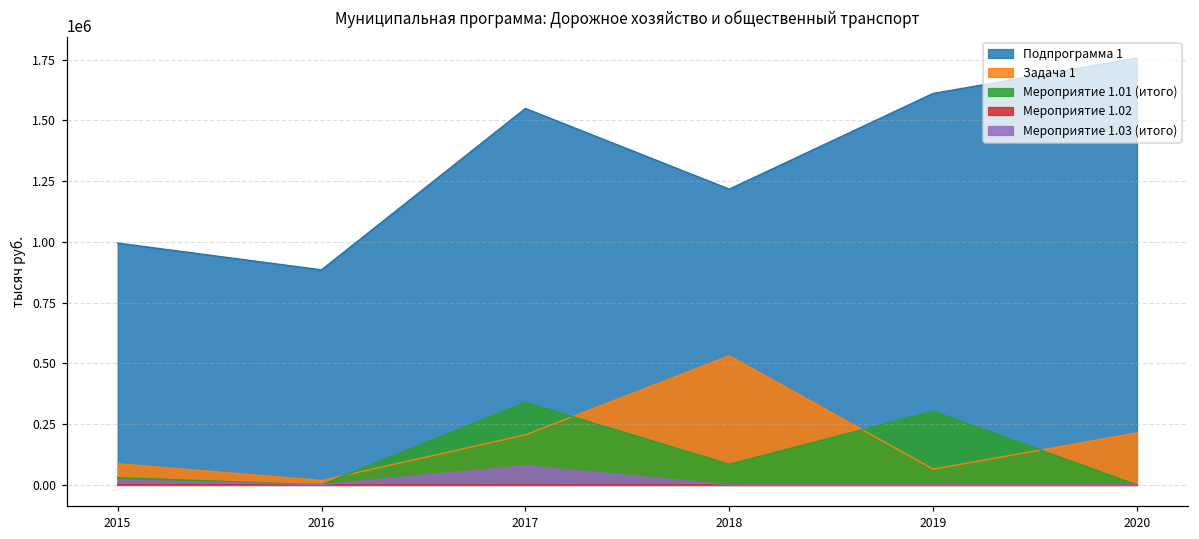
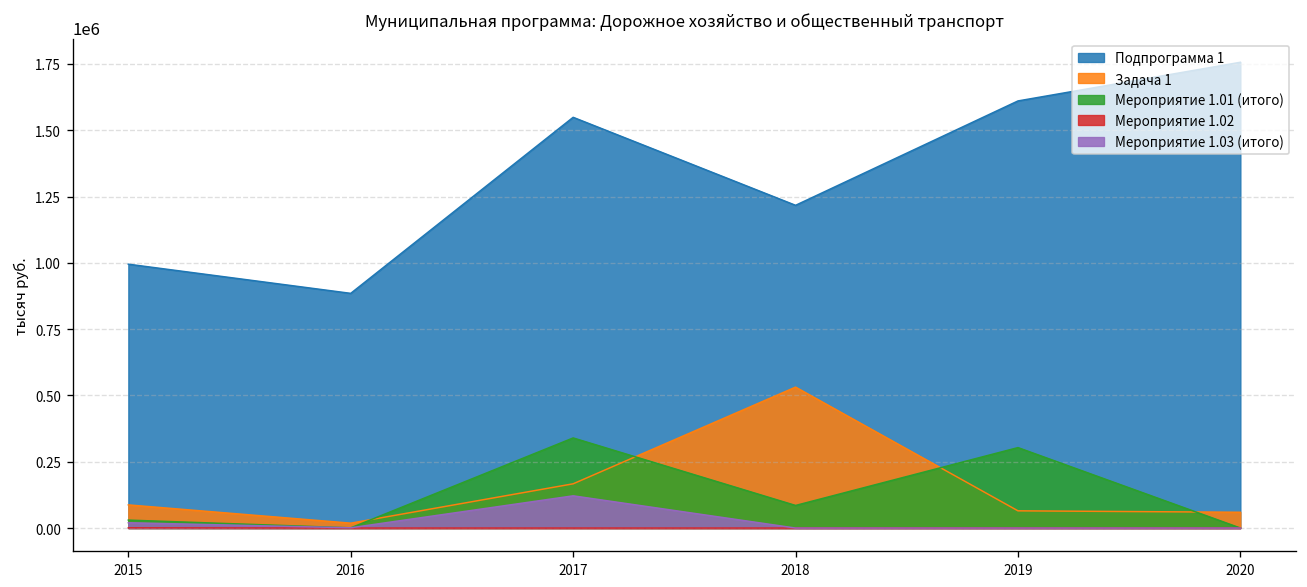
  {
    "Подпрограмма 1": {
      "2015": 1000000,
      "2016": 890000,
      "2017": 1550000,
      "2018": 1220000,
      "2019": 1610000
    },
    "Задача 1": {
      "2015": 90000,
      "2016": 20000,
-     "2017": 210000,
+     "2017": 170000,
      "2018": 530000,
      "2019": 60000,
-     "2020": 210000
+     "2020": 60000
    },
    "Мероприятие 1.01 (итого)": {
      "2017": 340000,
      "2018": 90000,
      "2019": 300000
    },
    "Мероприятие 1.02": {
      "2015": 0,
      "2017": 0
    },
    "Мероприятие 1.03 (итого)": {
-     "2017": 80000
+     "2017": 120000
    }
  }
